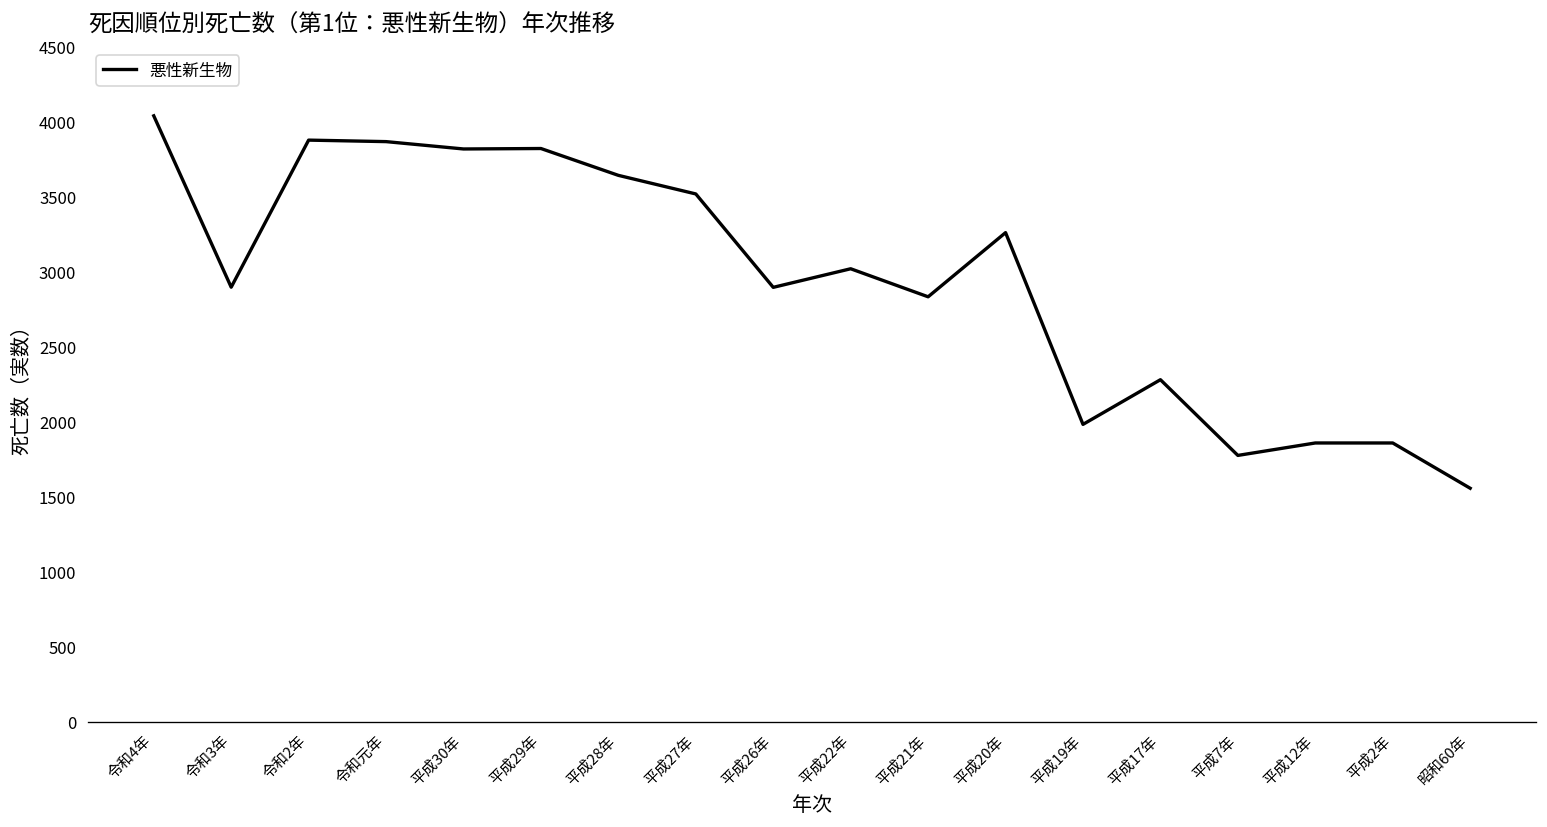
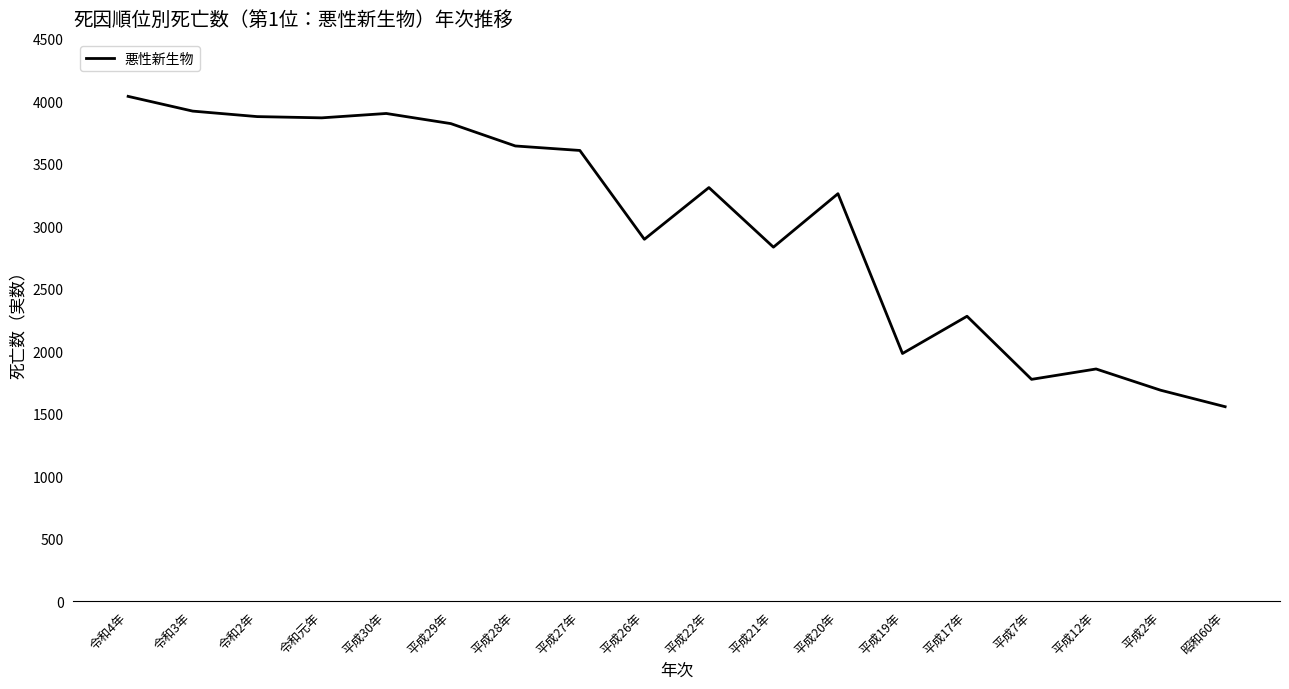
  {
    "令和4年": 4040,
-   "令和3年": 2900,
+   "令和3年": 3920,
    "令和2年": 3880,
    "令和元年": 3870,
-   "平成30年": 3820,
+   "平成30年": 3900,
    "平成29年": 3820,
    "平成28年": 3640,
-   "平成27年": 3520,
+   "平成27年": 3610,
    "平成26年": 2900,
-   "平成22年": 3020,
+   "平成22年": 3310,
    "平成21年": 2830,
    "平成20年": 3260,
    "平成19年": 1980,
    "平成17年": 2280,
    "平成7年": 1780,
    "平成12年": 1860,
-   "平成2年": 1860,
+   "平成2年": 1690,
    "昭和60年": 1560
  }
